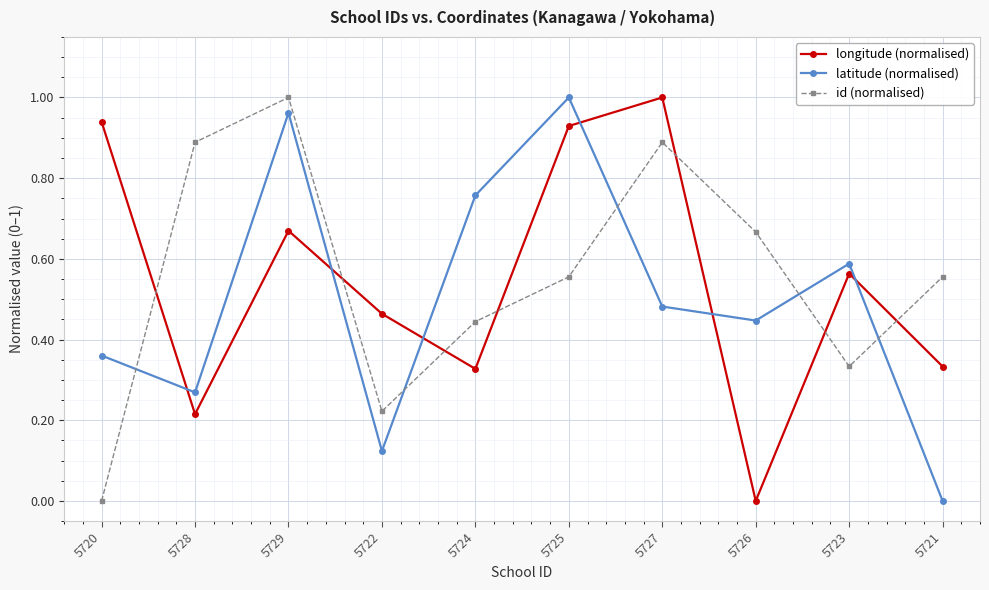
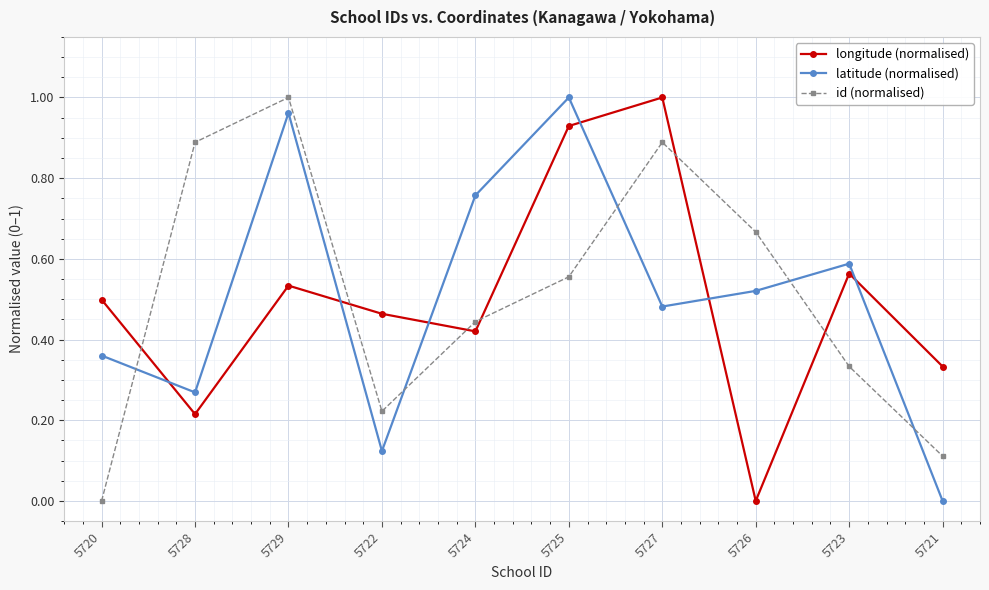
  {
    "longitude (normalised)": {
-     "5720": 0.94,
+     "5720": 0.50,
      "5728": 0.22,
-     "5729": 0.67,
+     "5729": 0.53,
      "5722": 0.46,
-     "5724": 0.33,
+     "5724": 0.42,
      "5725": 0.93,
      "5727": 1.00,
      "5726": 0.00,
      "5723": 0.56,
      "5721": 0.33
    },
    "latitude (normalised)": {
      "5720": 0.36,
      "5728": 0.27,
      "5729": 0.96,
      "5722": 0.12,
      "5724": 0.76,
      "5725": 1.00,
      "5727": 0.48,
-     "5726": 0.45,
+     "5726": 0.52,
      "5723": 0.59,
      "5721": 0.00
    },
    "id (normalised)": {
      "5720": 0.00,
      "5728": 0.89,
      "5729": 1.00,
      "5722": 0.22,
      "5724": 0.44,
      "5725": 0.56,
      "5727": 0.89,
      "5726": 0.67,
      "5723": 0.33,
-     "5721": 0.56
+     "5721": 0.11
    }
  }
